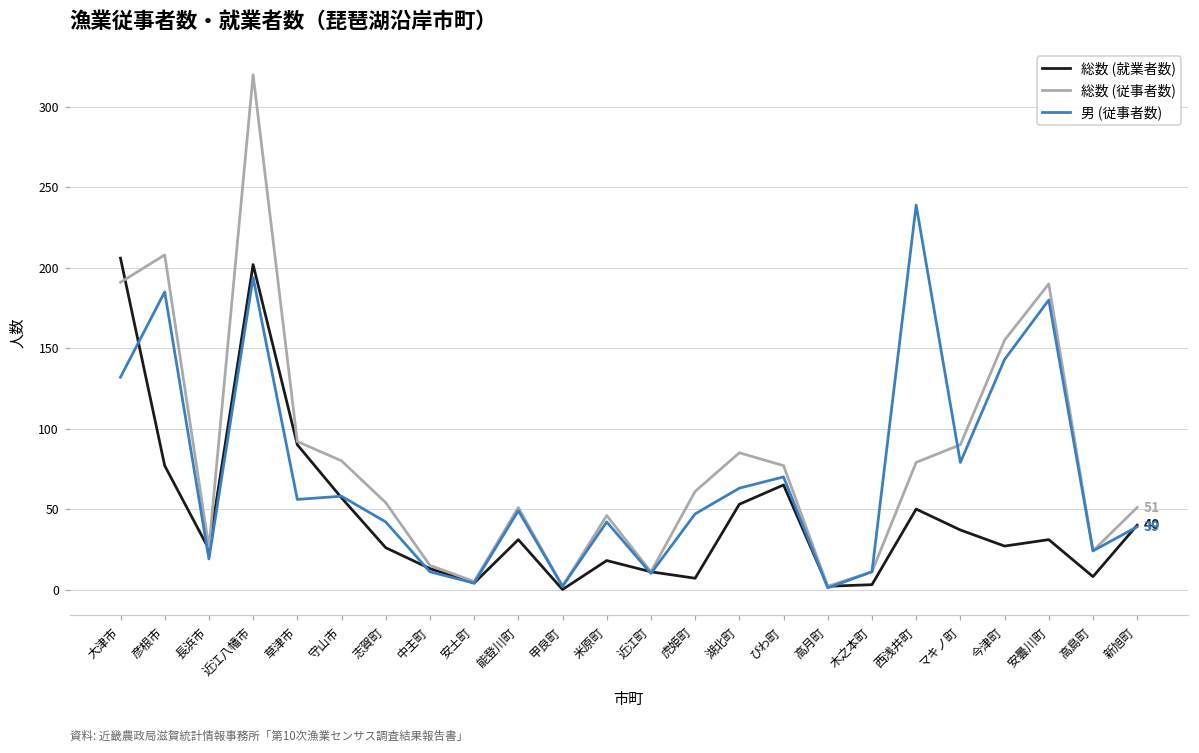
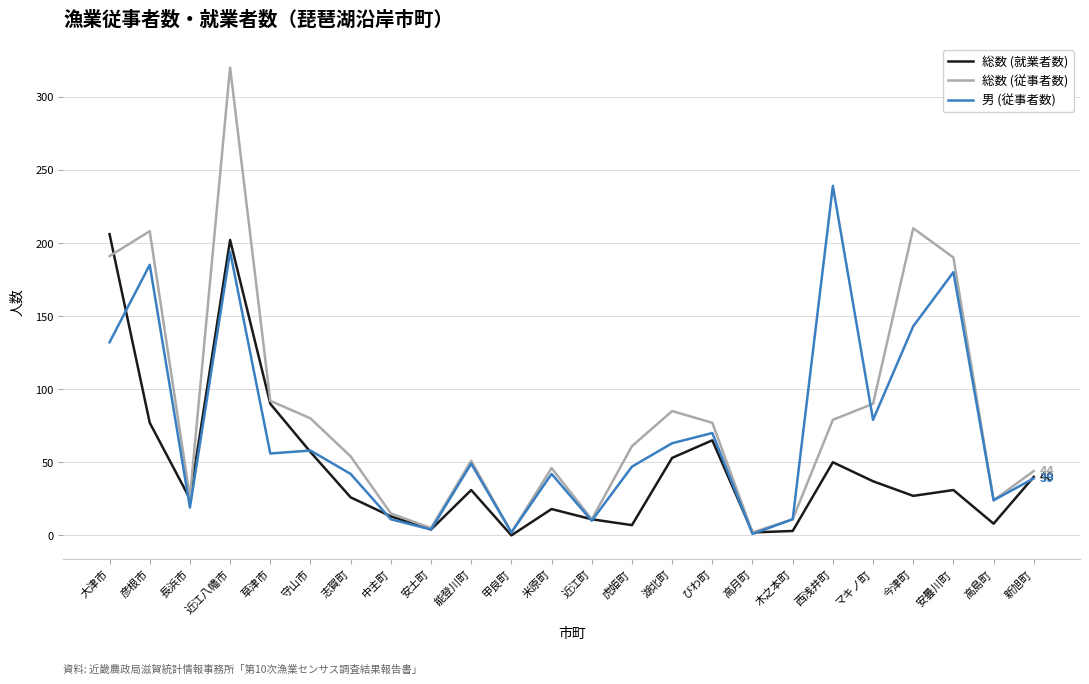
  {
    "総数 (就業者数)": {
      "大津市": 206,
      "彦根市": 77,
      "近江八幡市": 202,
      "草津市": 90,
      "志賀町": 26,
      "中主町": 13,
      "能登川町": 31,
      "甲良町": 0,
      "米原町": 18,
      "虎姫町": 7,
      "湖北町": 53,
      "びわ町": 65,
      "木之本町": 3,
      "西浅井町": 50,
      "マキノ町": 37,
      "今津町": 27,
      "安曇川町": 31,
      "高島町": 8
    },
    "総数 (従事者数)": {
-     "今津町": 155,
-     "新旭町": 51
+     "今津町": 210,
+     "新旭町": 44
    },
    "男 (従事者数)": {
      "大津市": 132,
      "彦根市": 185,
      "長浜市": 19,
      "近江八幡市": 194,
      "草津市": 56,
      "志賀町": 42,
      "中主町": 11,
      "能登川町": 49,
      "米原町": 42,
      "虎姫町": 47,
      "湖北町": 63,
      "びわ町": 70,
      "西浅井町": 239,
      "マキノ町": 79,
      "今津町": 143,
      "安曇川町": 180
    }
  }
